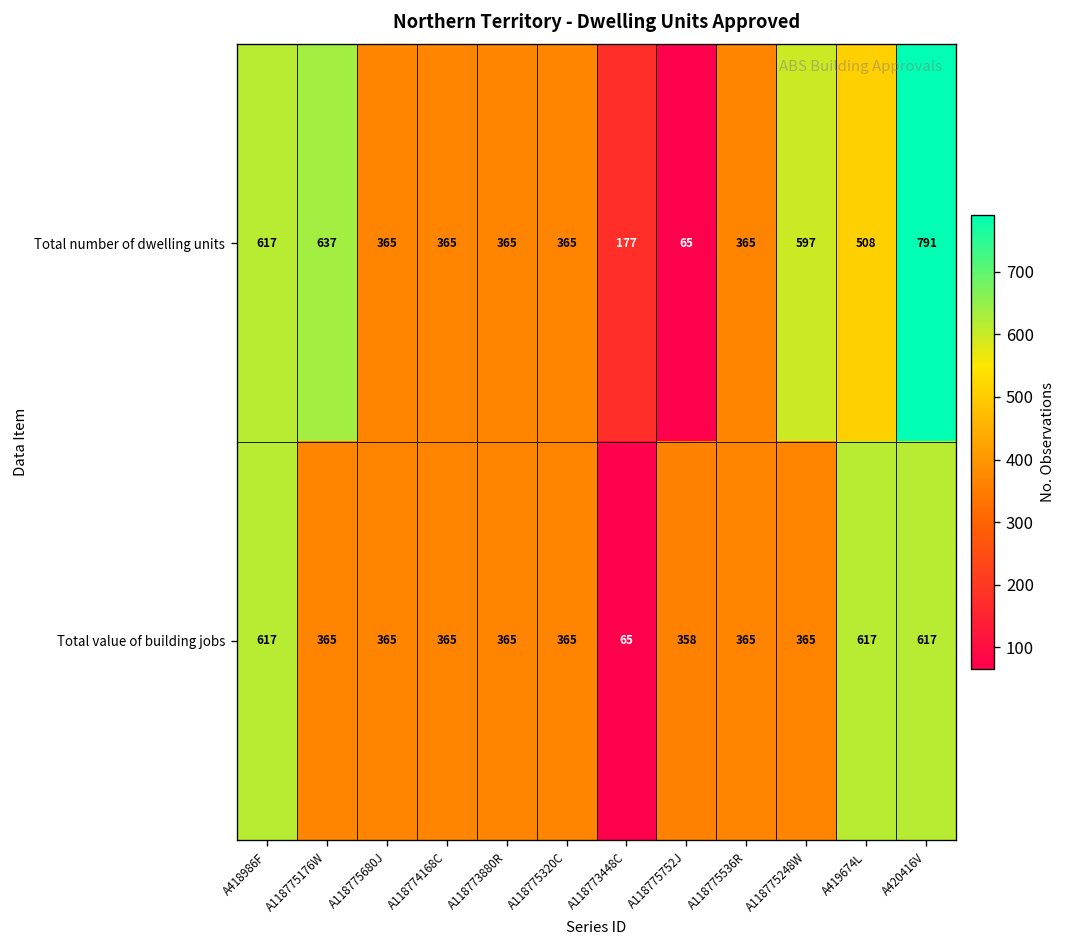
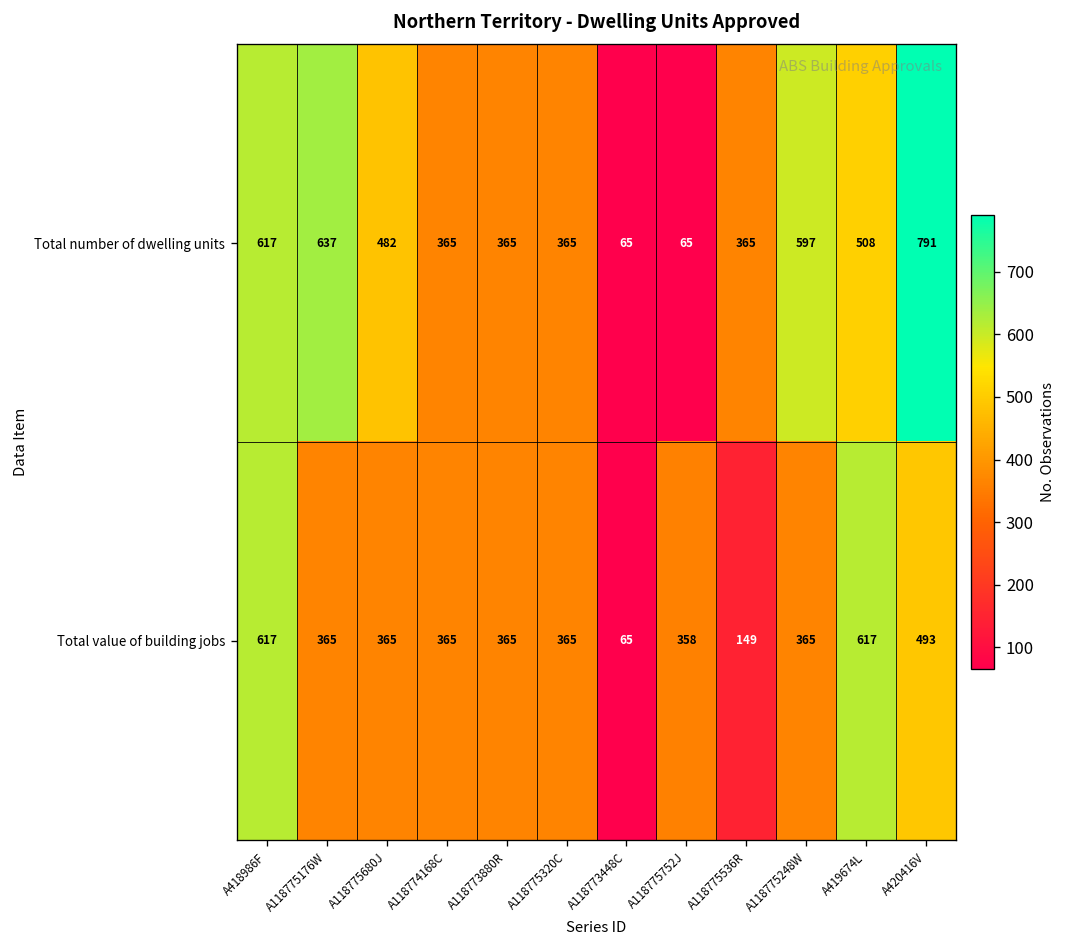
  {
    "Total number of dwelling units": {
      "A418986F": 617,
      "A118775176W": 637,
-     "A118775680J": 365,
+     "A118775680J": 482,
      "A118774168C": 365,
      "A118773880R": 365,
      "A118775320C": 365,
-     "A118773448C": 177,
+     "A118773448C": 65,
      "A118775752J": 65,
      "A118775536R": 365,
      "A118775248W": 597,
      "A420416V": 791
    },
    "Total value of building jobs": {
      "A418986F": 617,
      "A118775176W": 365,
      "A118775680J": 365,
      "A118774168C": 365,
      "A118773880R": 365,
      "A118775320C": 365,
      "A118773448C": 65,
      "A118775752J": 358,
-     "A118775536R": 365,
+     "A118775536R": 149,
      "A118775248W": 365,
      "A419674L": 617,
-     "A420416V": 617
+     "A420416V": 493
    }
  }
